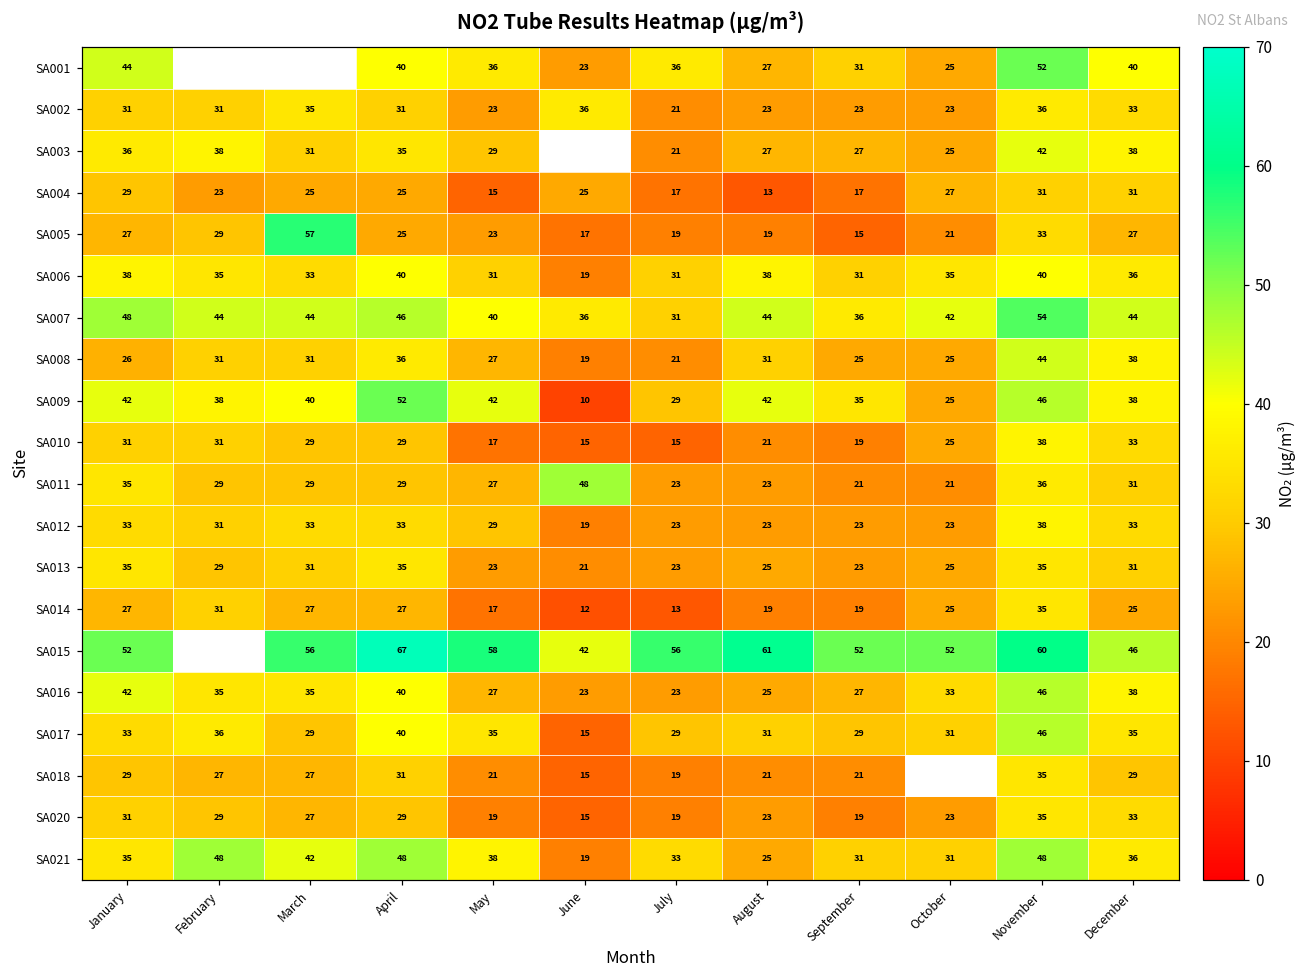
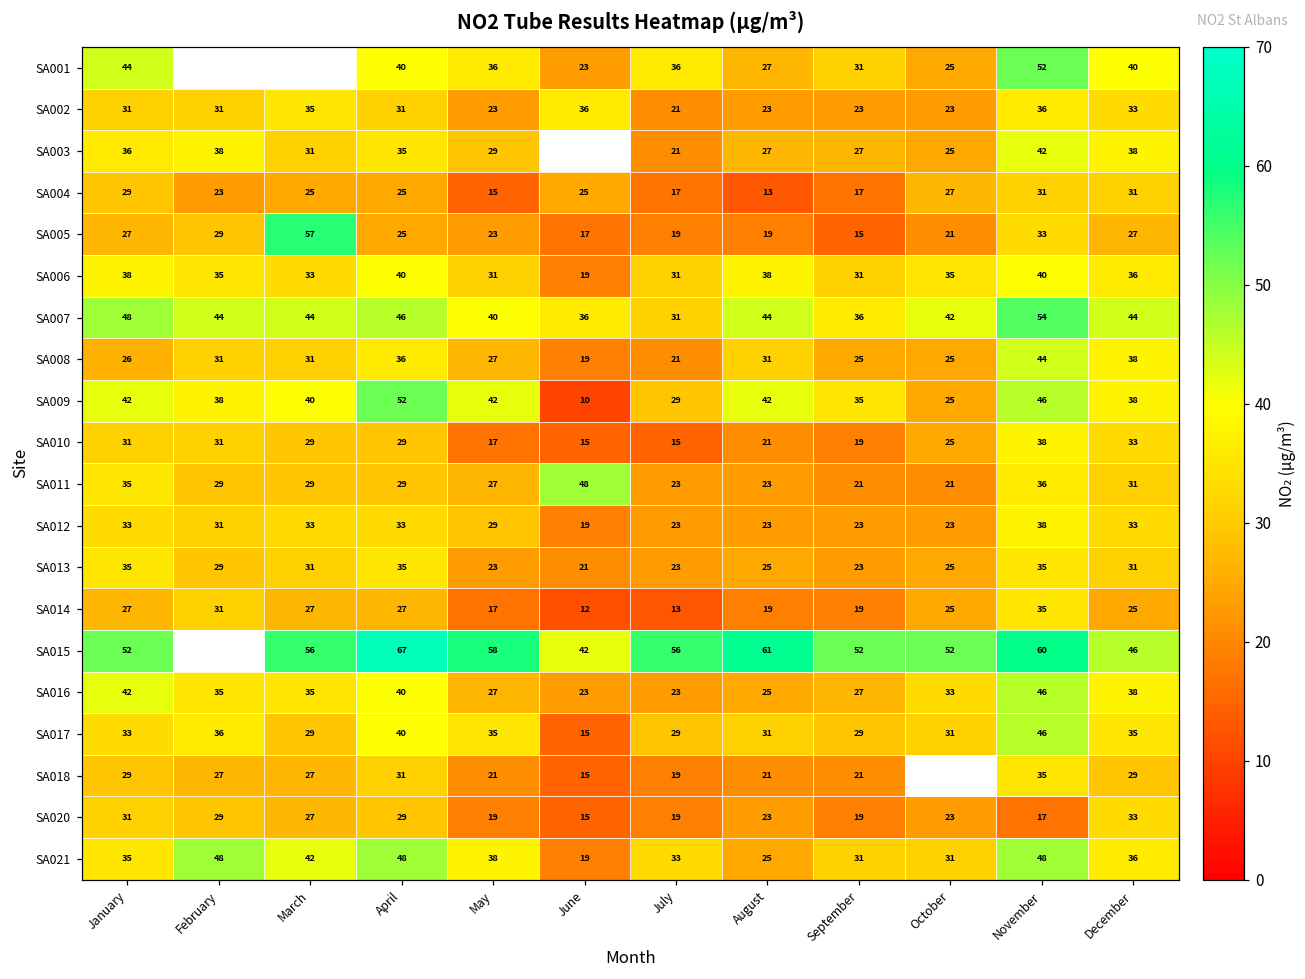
  {
    "SA020": {
      "January": 31,
      "February": 29,
      "March": 27,
      "April": 29,
      "May": 19,
      "June": 15,
      "July": 19,
      "August": 23,
      "September": 19,
      "October": 23,
-     "November": 35,
+     "November": 17,
      "December": 33
    }
  }
